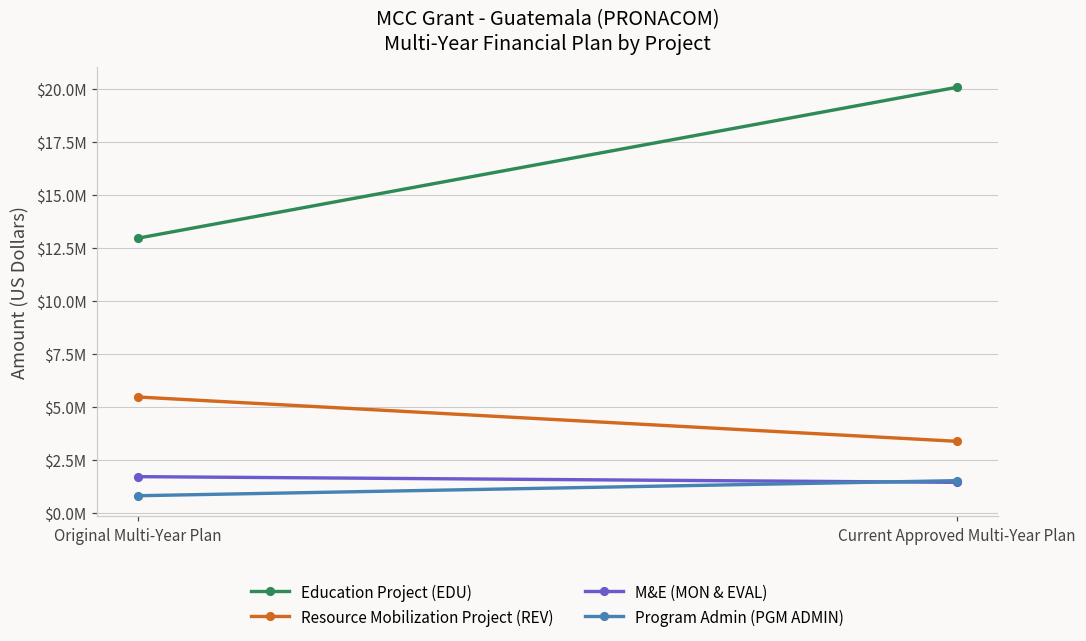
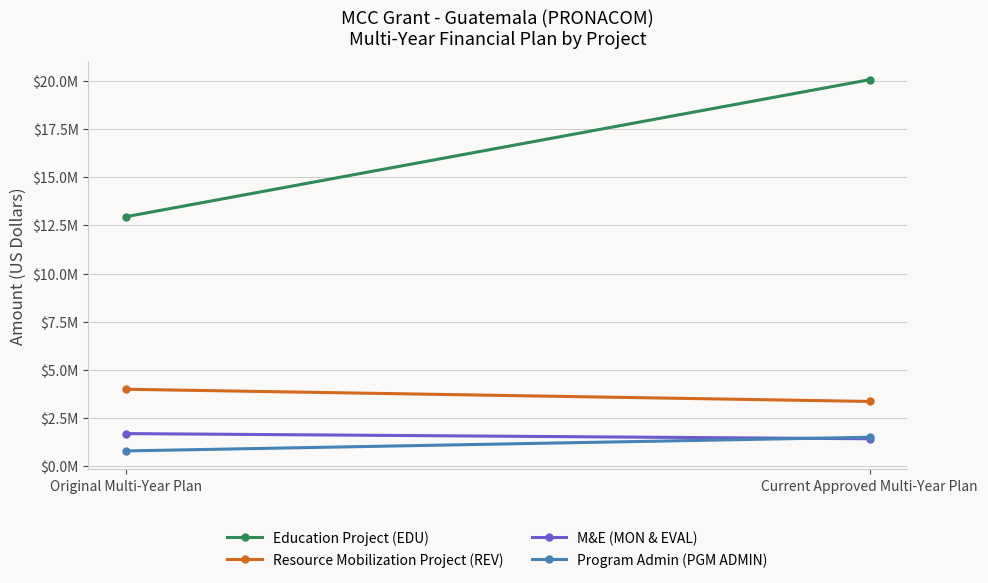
  {
    "Education Project (EDU)": {
      "Original Multi-Year Plan": "$13000000",
      "Current Approved Multi-Year Plan": "$20100000"
    },
    "Resource Mobilization Project (REV)": {
-     "Original Multi-Year Plan": "$5500000",
+     "Original Multi-Year Plan": "$4000000",
      "Current Approved Multi-Year Plan": "$3400000"
    }
  }
